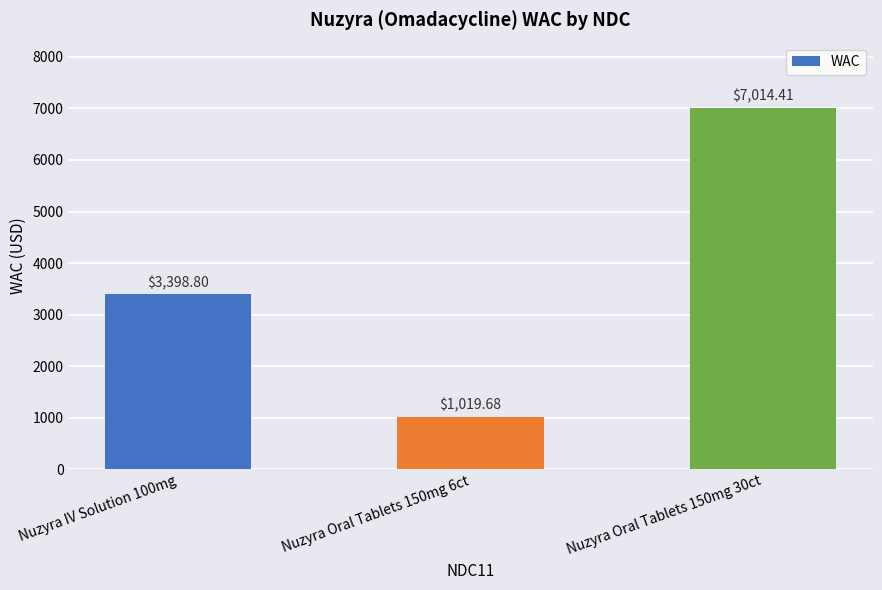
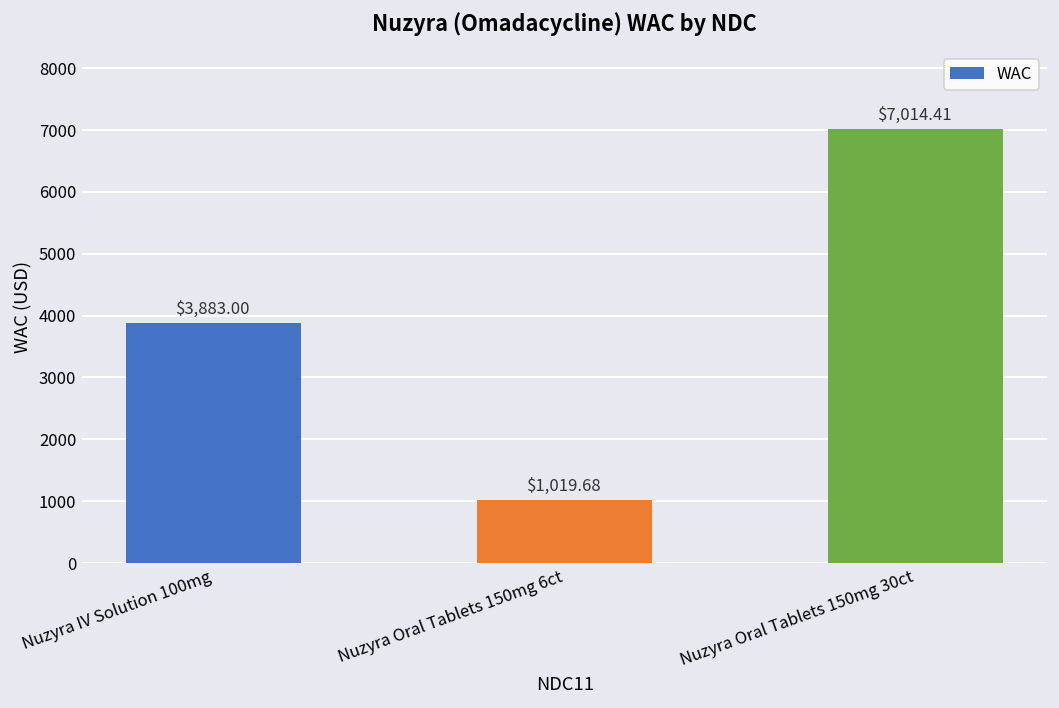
  {
-   "Nuzyra IV Solution 100mg": "$3,398.80",
+   "Nuzyra IV Solution 100mg": "$3,883.00",
    "Nuzyra Oral Tablets 150mg 6ct": "$1,019.68",
    "Nuzyra Oral Tablets 150mg 30ct": "$7,014.41"
  }
